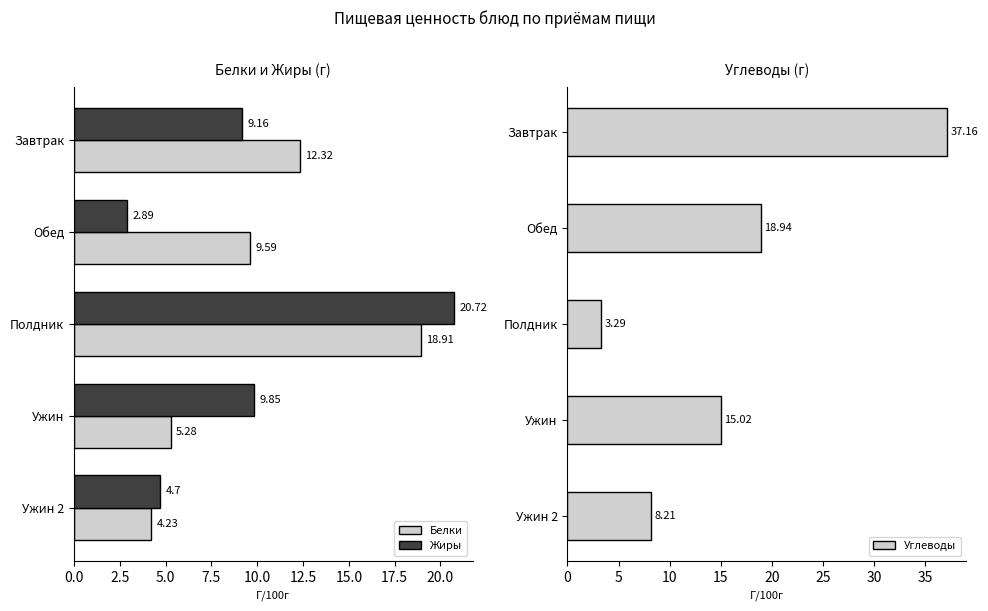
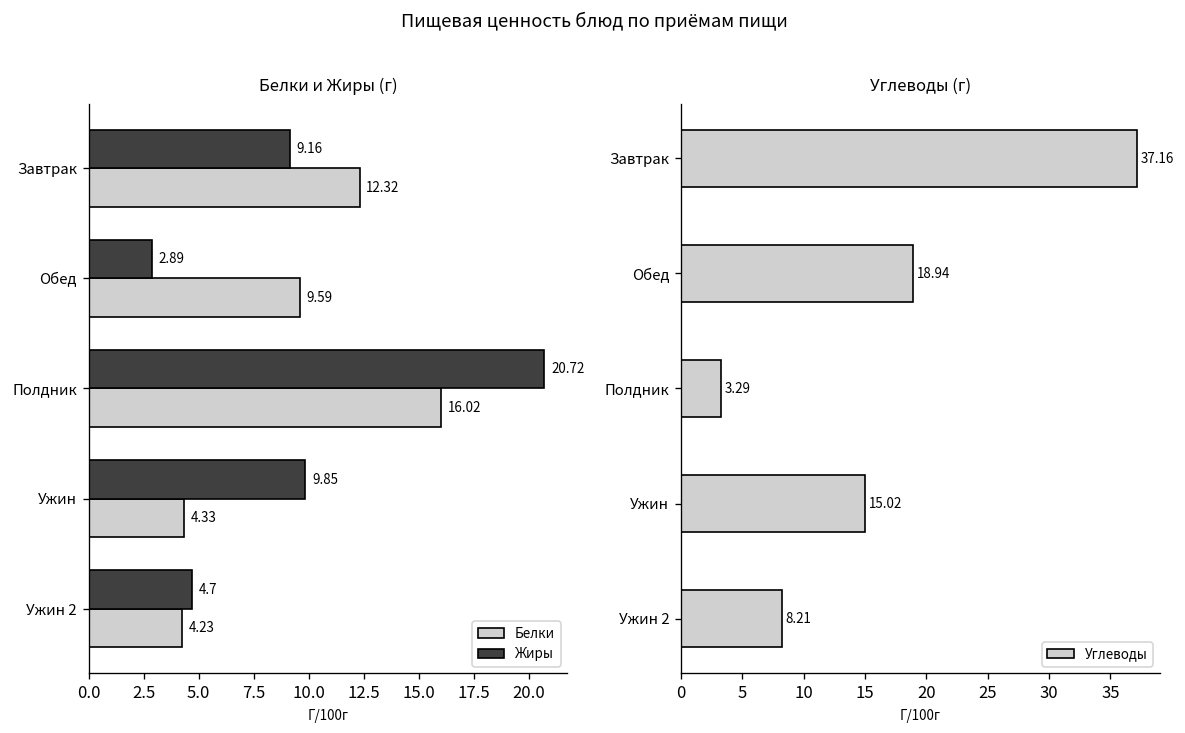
  {
    "Белки и Жиры (г)": {
      "Белки": {
        "Завтрак": 12.32,
        "Обед": 9.59,
-       "Полдник": 18.91,
-       "Ужин": 5.28,
+       "Полдник": 16.02,
+       "Ужин": 4.33,
        "Ужин 2": 4.23
      },
      "Жиры": {
        "Завтрак": 9.16,
        "Обед": 2.89,
        "Полдник": 20.72,
        "Ужин": 9.85,
        "Ужин 2": 4.7
      }
    },
    "Углеводы (г)": {
      "Завтрак": 37.16,
      "Обед": 18.94,
      "Полдник": 3.29,
      "Ужин": 15.02,
      "Ужин 2": 8.21
    }
  }
